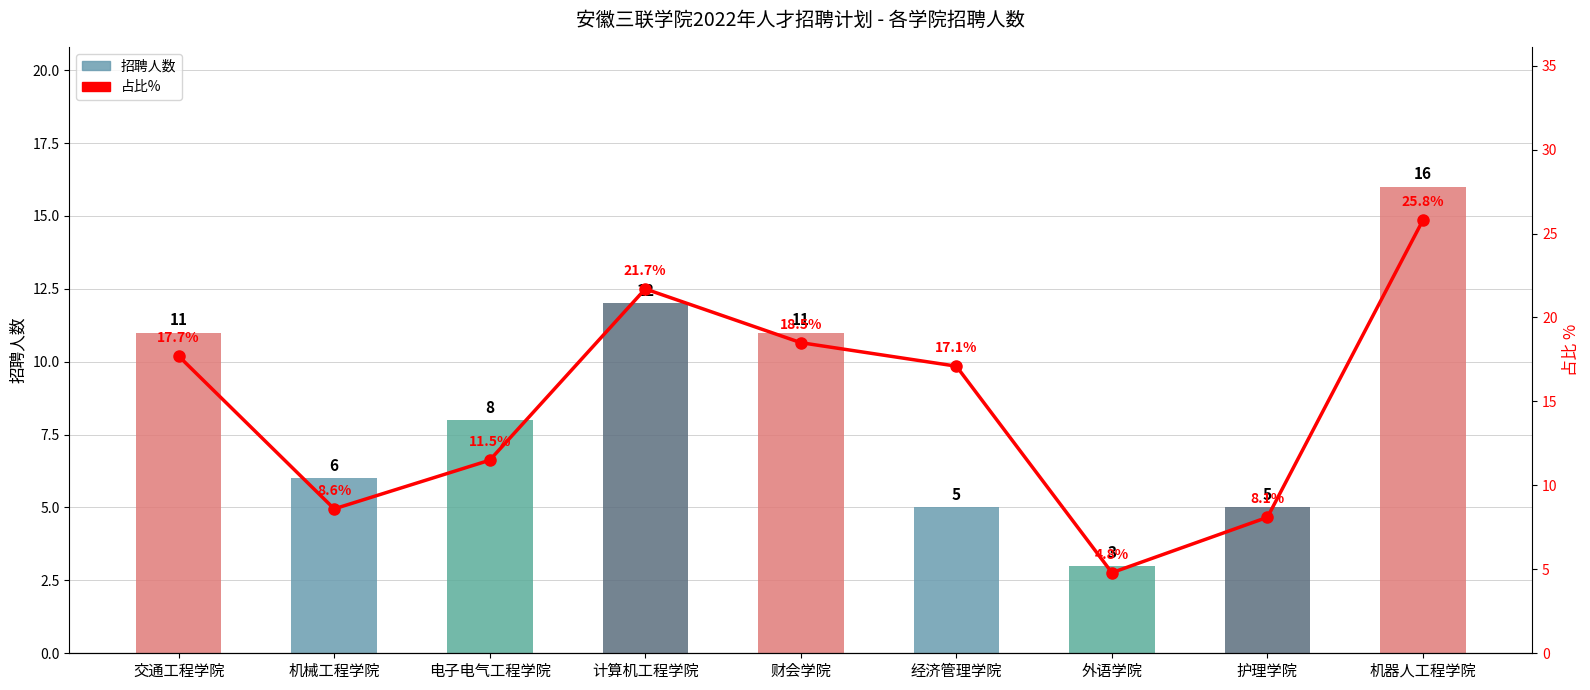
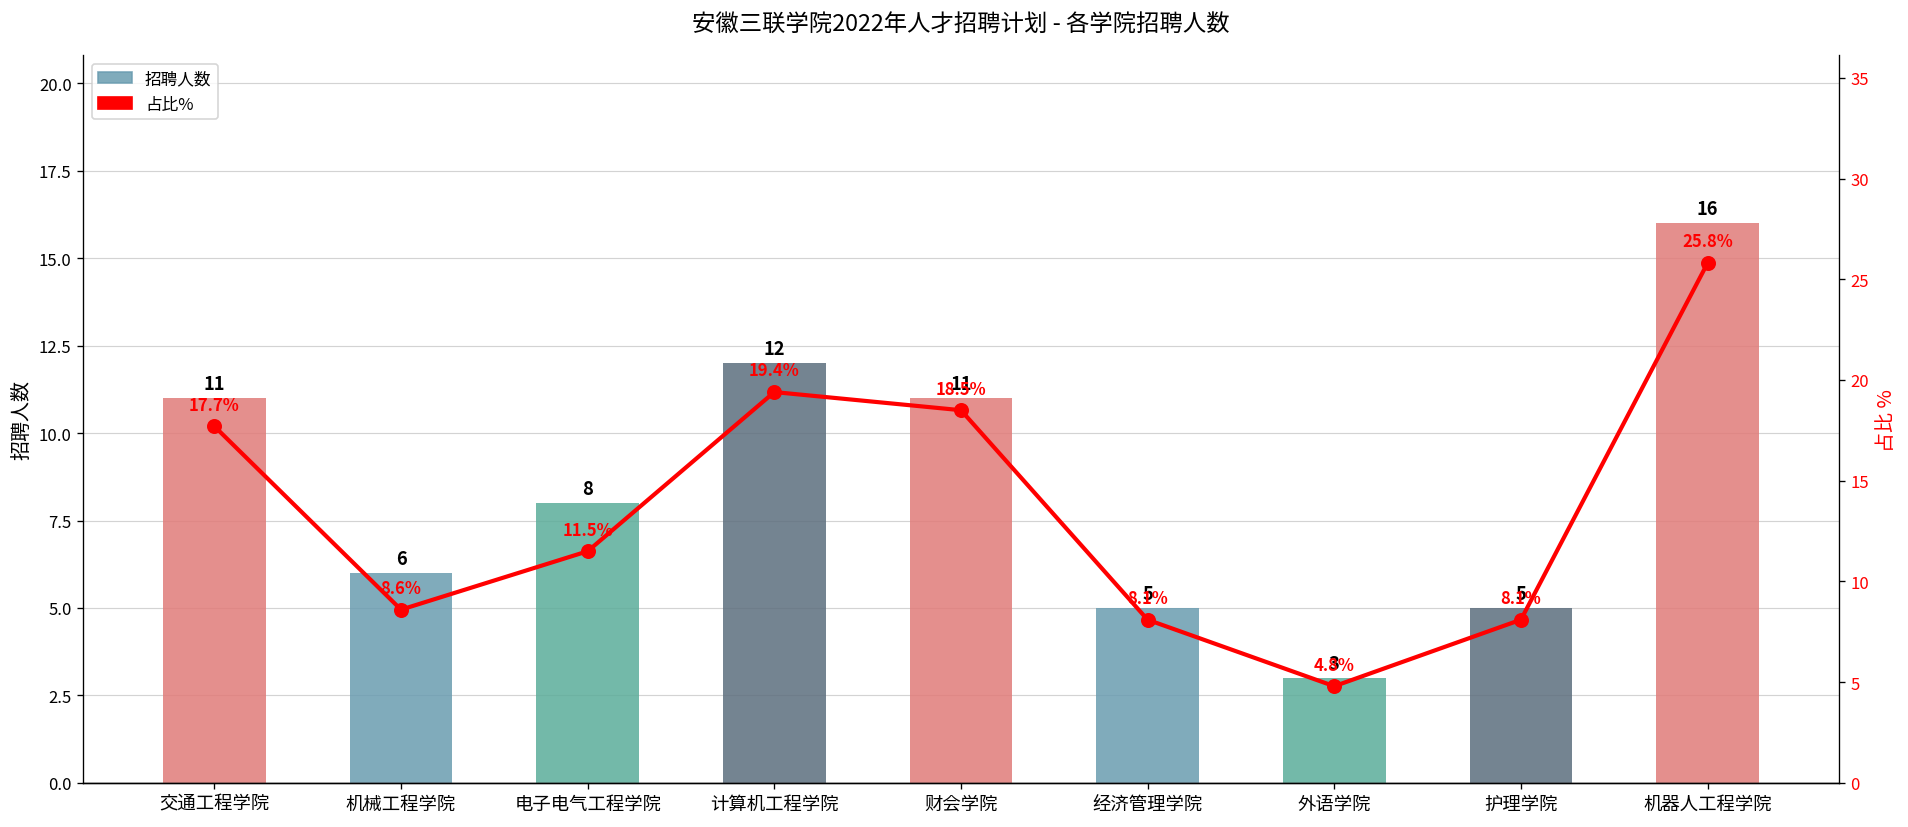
  {
    "占比%": {
      "交通工程学院": "17.7%",
      "机械工程学院": "8.6%",
      "电子电气工程学院": "11.5%",
-     "计算机工程学院": "21.7%",
-     "经济管理学院": "17.1%",
+     "计算机工程学院": "19.4%",
+     "经济管理学院": "8.1%",
      "机器人工程学院": "25.8%"
    }
  }
